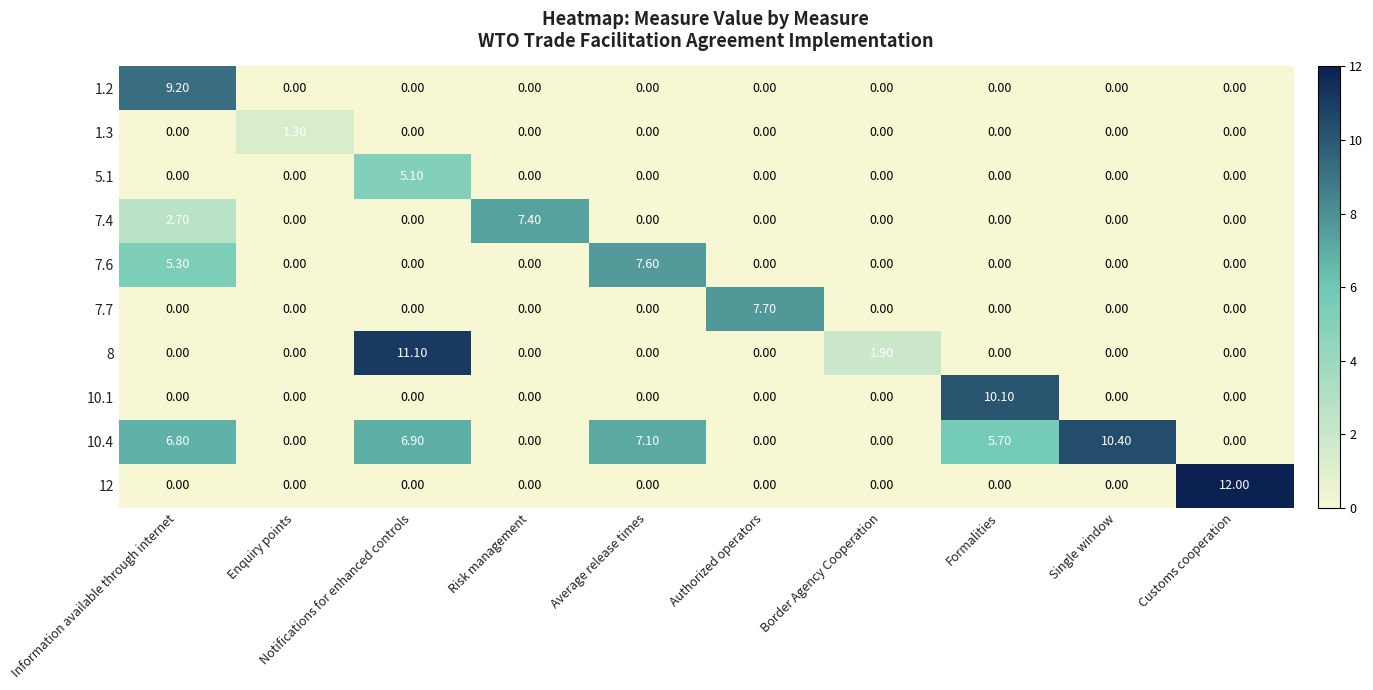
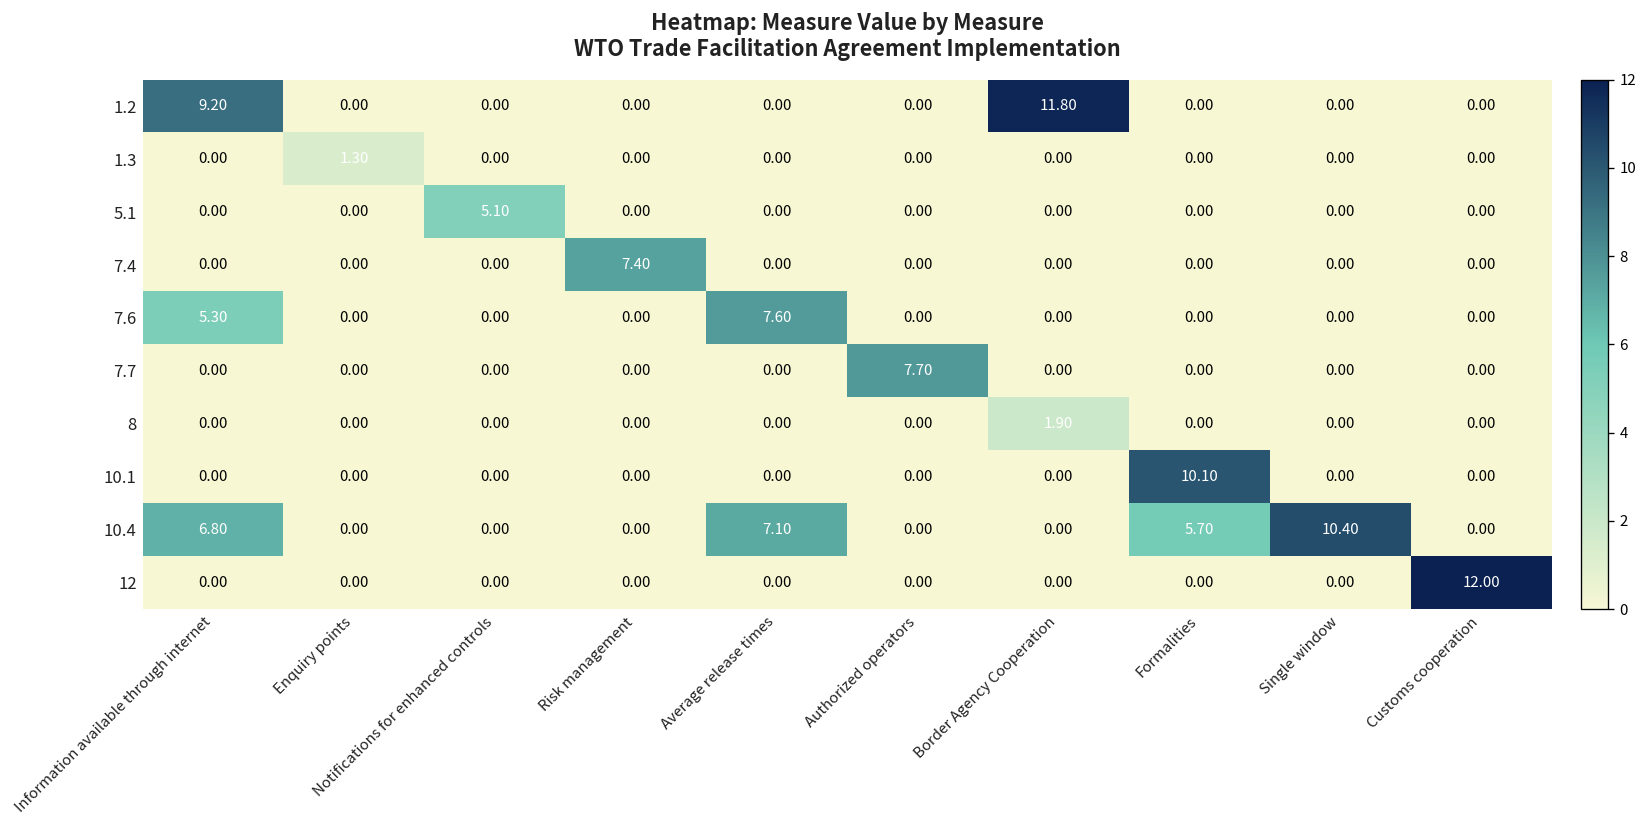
  {
    "1.2": {
      "Information available through internet": 9.20,
      "Enquiry points": 0.00,
      "Notifications for enhanced controls": 0.00,
      "Risk management": 0.00,
      "Average release times": 0.00,
      "Authorized operators": 0.00,
-     "Border Agency Cooperation": 0.00,
+     "Border Agency Cooperation": 11.80,
      "Formalities": 0.00,
      "Single window": 0.00,
      "Customs cooperation": 0.00
    },
    "1.3": {
      "Information available through internet": 0.00,
      "Enquiry points": 1.30,
      "Notifications for enhanced controls": 0.00,
      "Risk management": 0.00,
      "Average release times": 0.00,
      "Authorized operators": 0.00,
      "Border Agency Cooperation": 0.00,
      "Formalities": 0.00,
      "Single window": 0.00,
      "Customs cooperation": 0.00
    },
    "5.1": {
      "Information available through internet": 0.00,
      "Enquiry points": 0.00,
      "Notifications for enhanced controls": 5.10,
      "Risk management": 0.00,
      "Average release times": 0.00,
      "Authorized operators": 0.00,
      "Border Agency Cooperation": 0.00,
      "Formalities": 0.00,
      "Single window": 0.00,
      "Customs cooperation": 0.00
    },
    "7.4": {
-     "Information available through internet": 2.70,
+     "Information available through internet": 0.00,
      "Enquiry points": 0.00,
      "Notifications for enhanced controls": 0.00,
      "Risk management": 7.40,
      "Average release times": 0.00,
      "Authorized operators": 0.00,
      "Border Agency Cooperation": 0.00,
      "Formalities": 0.00,
      "Single window": 0.00,
      "Customs cooperation": 0.00
    },
    "7.6": {
      "Information available through internet": 5.30,
      "Enquiry points": 0.00,
      "Notifications for enhanced controls": 0.00,
      "Risk management": 0.00,
      "Average release times": 7.60,
      "Authorized operators": 0.00,
      "Border Agency Cooperation": 0.00,
      "Formalities": 0.00,
      "Single window": 0.00,
      "Customs cooperation": 0.00
    },
    "7.7": {
      "Information available through internet": 0.00,
      "Enquiry points": 0.00,
      "Notifications for enhanced controls": 0.00,
      "Risk management": 0.00,
      "Average release times": 0.00,
      "Authorized operators": 7.70,
      "Border Agency Cooperation": 0.00,
      "Formalities": 0.00,
      "Single window": 0.00,
      "Customs cooperation": 0.00
    },
    "8": {
      "Information available through internet": 0.00,
      "Enquiry points": 0.00,
-     "Notifications for enhanced controls": 11.10,
+     "Notifications for enhanced controls": 0.00,
      "Risk management": 0.00,
      "Average release times": 0.00,
      "Authorized operators": 0.00,
      "Border Agency Cooperation": 1.90,
      "Formalities": 0.00,
      "Single window": 0.00,
      "Customs cooperation": 0.00
    },
    "10.1": {
      "Information available through internet": 0.00,
      "Enquiry points": 0.00,
      "Notifications for enhanced controls": 0.00,
      "Risk management": 0.00,
      "Average release times": 0.00,
      "Authorized operators": 0.00,
      "Border Agency Cooperation": 0.00,
      "Formalities": 10.10,
      "Single window": 0.00,
      "Customs cooperation": 0.00
    },
    "10.4": {
      "Information available through internet": 6.80,
      "Enquiry points": 0.00,
-     "Notifications for enhanced controls": 6.90,
+     "Notifications for enhanced controls": 0.00,
      "Risk management": 0.00,
      "Average release times": 7.10,
      "Authorized operators": 0.00,
      "Border Agency Cooperation": 0.00,
      "Formalities": 5.70,
      "Single window": 10.40,
      "Customs cooperation": 0.00
    },
    "12": {
      "Information available through internet": 0.00,
      "Enquiry points": 0.00,
      "Notifications for enhanced controls": 0.00,
      "Risk management": 0.00,
      "Average release times": 0.00,
      "Authorized operators": 0.00,
      "Border Agency Cooperation": 0.00,
      "Formalities": 0.00,
      "Single window": 0.00,
      "Customs cooperation": 12.00
    }
  }
